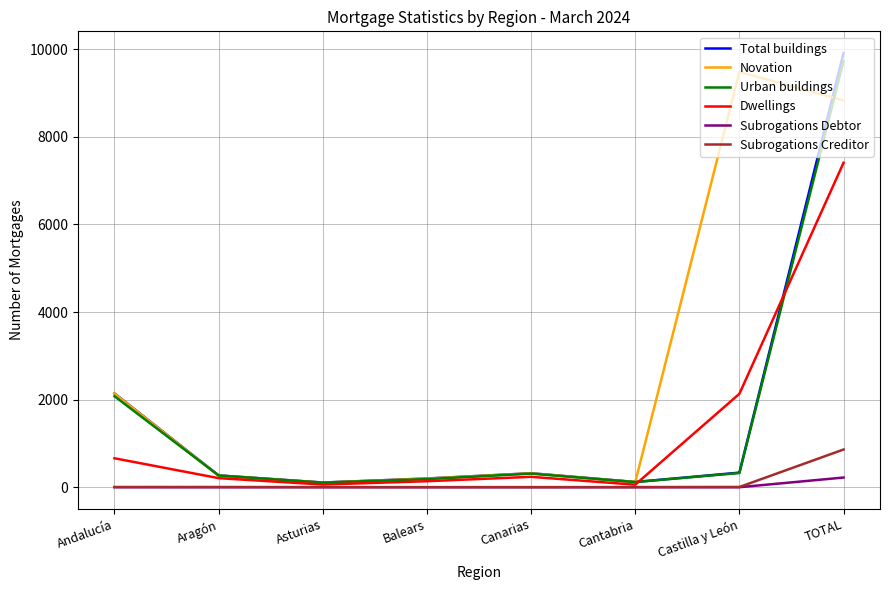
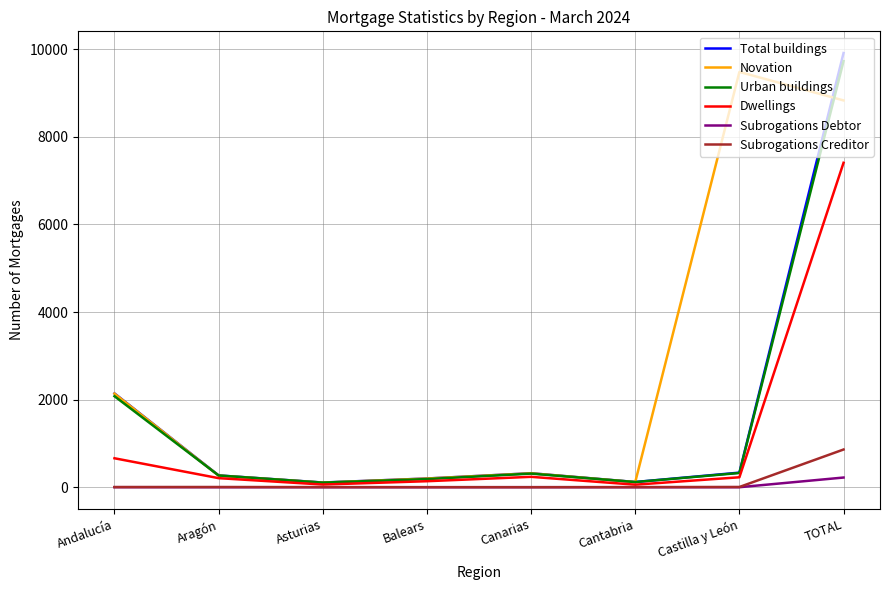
  {
    "Urban buildings": {
      "Andalucía": 2100
    },
    "Dwellings": {
      "Andalucía": 700,
      "Canarias": 200,
-     "Castilla y León": 2100,
+     "Castilla y León": 200,
      "TOTAL": 7400
    },
    "Subrogations Debtor": {
      "TOTAL": 200
    },
    "Subrogations Creditor": {
      "TOTAL": 900
    }
  }
